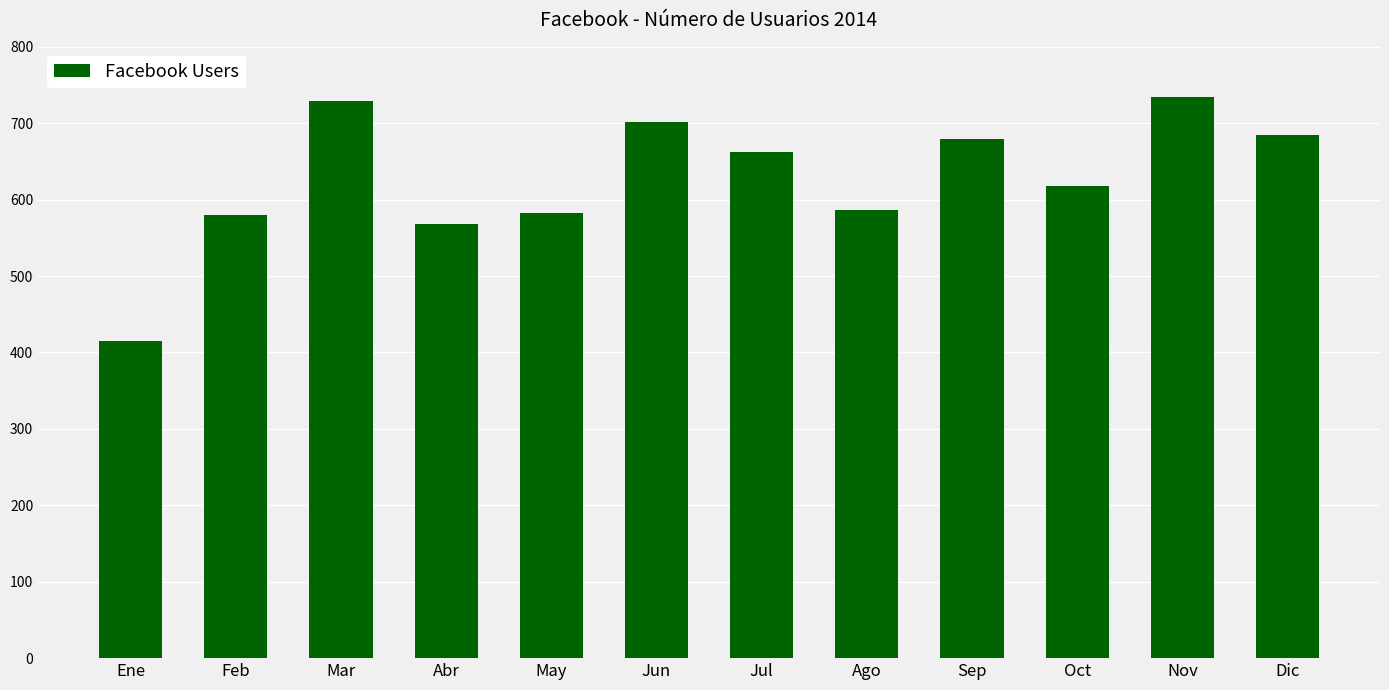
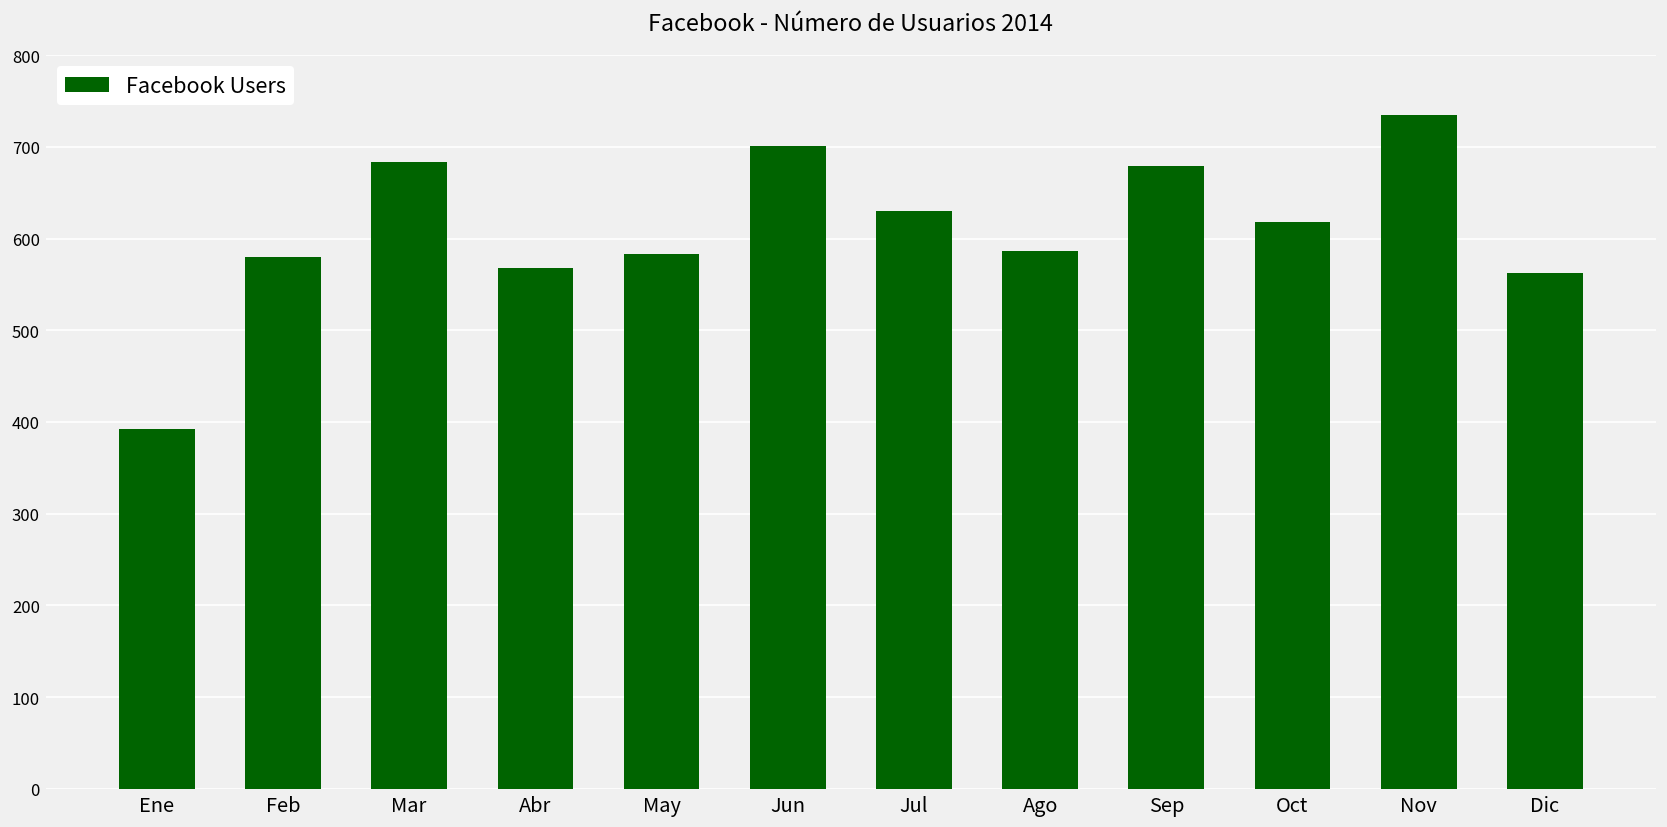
  {
-   "Ene": 420,
+   "Ene": 390,
    "Feb": 580,
-   "Mar": 730,
+   "Mar": 680,
    "Abr": 570,
    "May": 580,
    "Jun": 700,
-   "Jul": 660,
+   "Jul": 630,
    "Ago": 590,
    "Sep": 680,
    "Oct": 620,
    "Nov": 740,
-   "Dic": 690
+   "Dic": 560
  }
